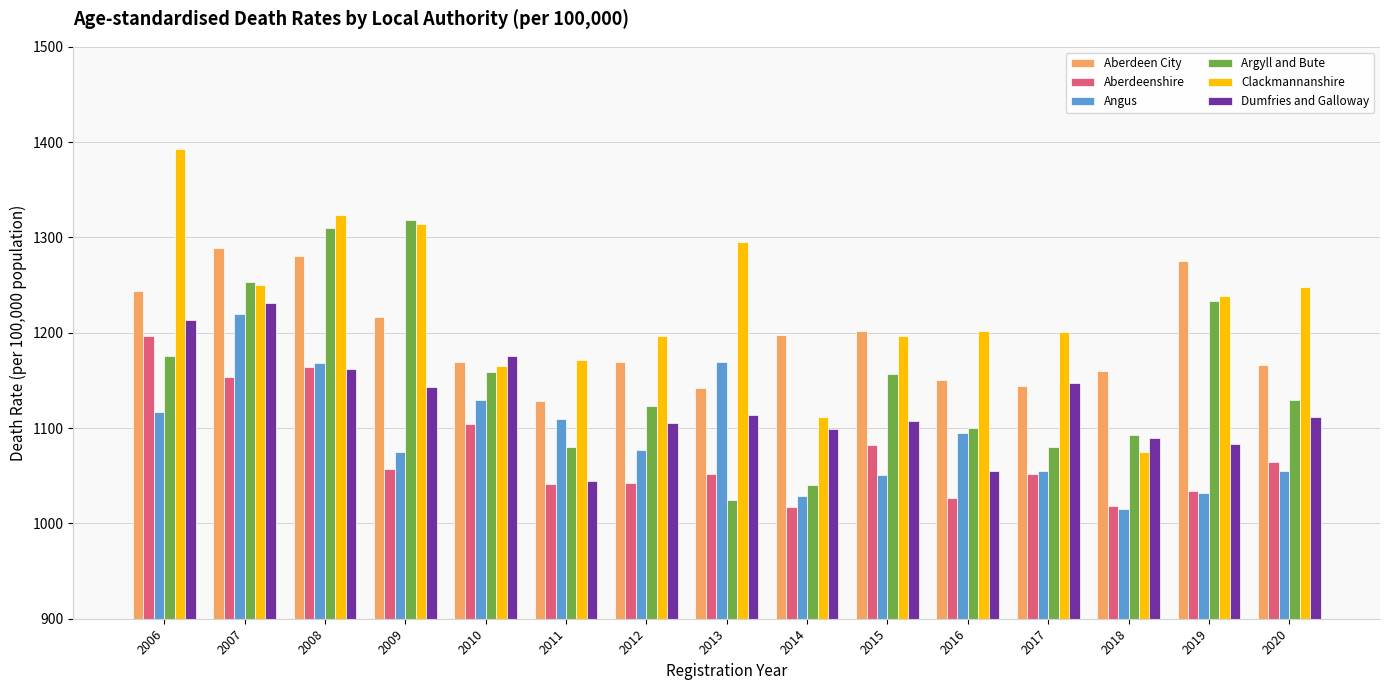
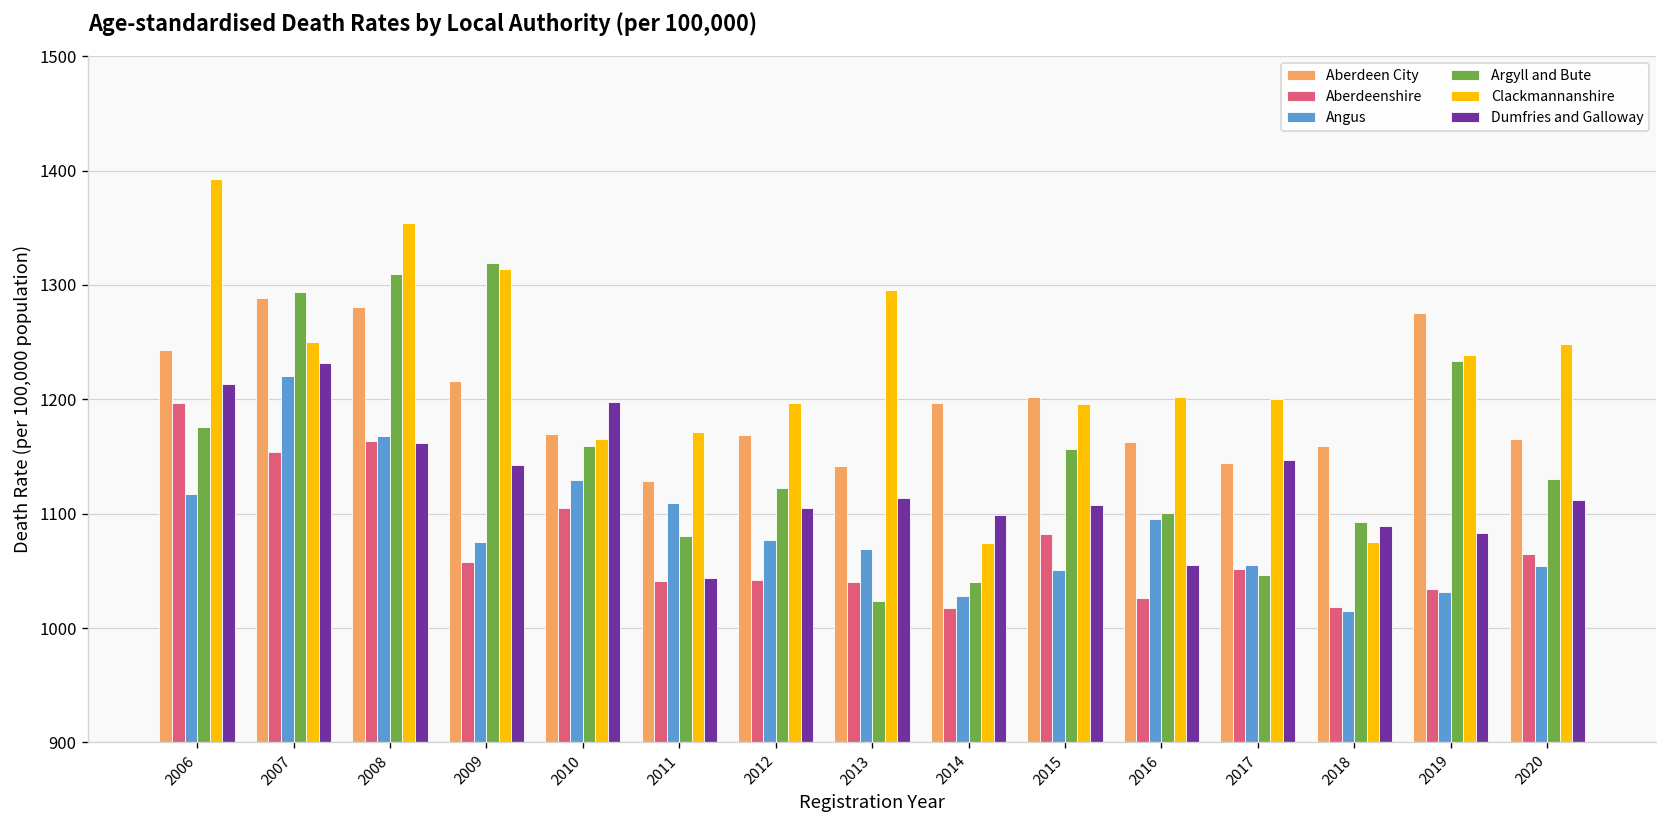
  {
    "Aberdeen City": {
      "2006": 1240,
      "2007": 1290,
      "2008": 1280,
      "2009": 1220,
      "2010": 1170,
      "2011": 1130,
      "2012": 1170,
      "2013": 1140,
      "2014": 1200,
      "2015": 1200,
-     "2016": 1150,
+     "2016": 1160,
      "2017": 1140,
      "2018": 1160,
      "2019": 1280,
      "2020": 1170
    },
    "Aberdeenshire": {
      "2006": 1200,
      "2007": 1150,
      "2008": 1160,
      "2009": 1060,
      "2010": 1100,
      "2011": 1040,
      "2012": 1040,
-     "2013": 1050,
+     "2013": 1040,
      "2014": 1020,
      "2015": 1080,
      "2016": 1030,
      "2017": 1050,
      "2018": 1020,
      "2019": 1030,
      "2020": 1060
    },
    "Angus": {
      "2006": 1120,
      "2007": 1220,
      "2008": 1170,
      "2009": 1080,
      "2010": 1130,
      "2011": 1110,
      "2012": 1080,
-     "2013": 1170,
+     "2013": 1070,
      "2014": 1030,
      "2015": 1050,
      "2016": 1100,
      "2017": 1060,
      "2018": 1010,
      "2019": 1030,
      "2020": 1050
    },
    "Argyll and Bute": {
      "2006": 1180,
-     "2007": 1250,
+     "2007": 1290,
      "2008": 1310,
      "2009": 1320,
      "2010": 1160,
      "2011": 1080,
      "2012": 1120,
      "2013": 1020,
      "2014": 1040,
      "2015": 1160,
      "2016": 1100,
-     "2017": 1080,
+     "2017": 1050,
      "2018": 1090,
      "2019": 1230,
      "2020": 1130
    },
    "Clackmannanshire": {
      "2006": 1390,
      "2007": 1250,
-     "2008": 1320,
+     "2008": 1350,
      "2009": 1310,
      "2010": 1170,
      "2011": 1170,
      "2012": 1200,
      "2013": 1300,
-     "2014": 1110,
+     "2014": 1070,
      "2015": 1200,
      "2016": 1200,
      "2017": 1200,
      "2018": 1080,
      "2019": 1240,
      "2020": 1250
    },
    "Dumfries and Galloway": {
      "2006": 1210,
      "2007": 1230,
      "2008": 1160,
      "2009": 1140,
-     "2010": 1180,
+     "2010": 1200,
      "2011": 1040,
      "2012": 1110,
      "2013": 1110,
      "2014": 1100,
      "2015": 1110,
      "2016": 1060,
      "2017": 1150,
      "2018": 1090,
      "2019": 1080,
      "2020": 1110
    }
  }
